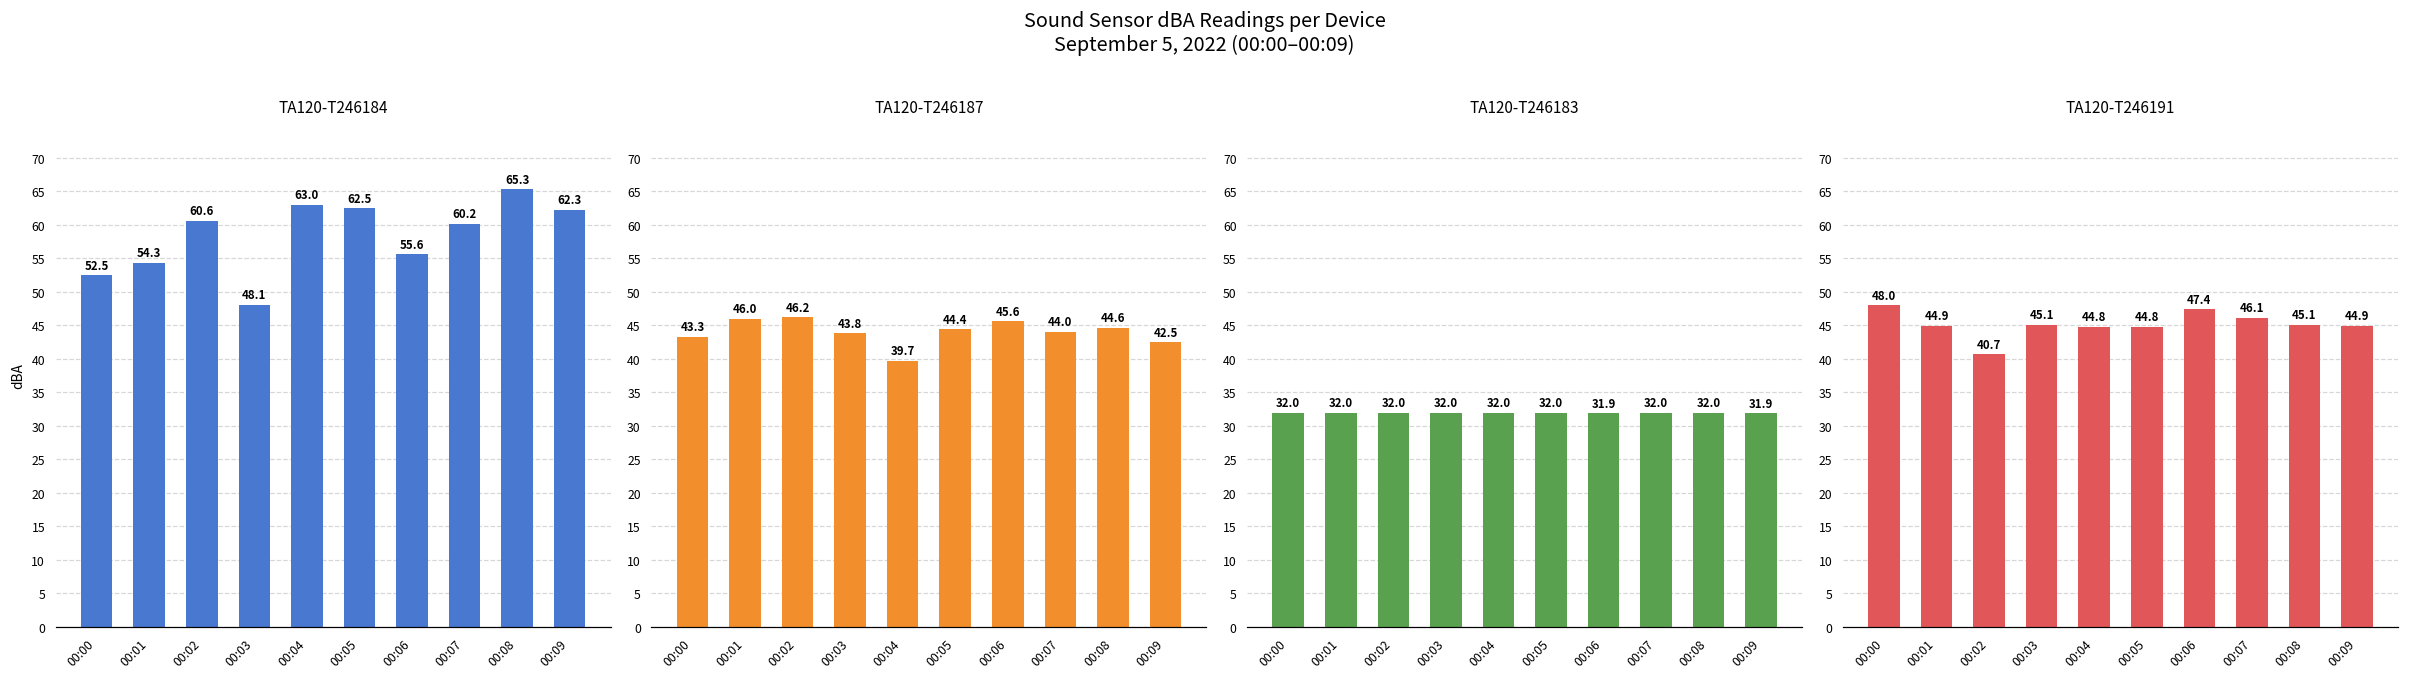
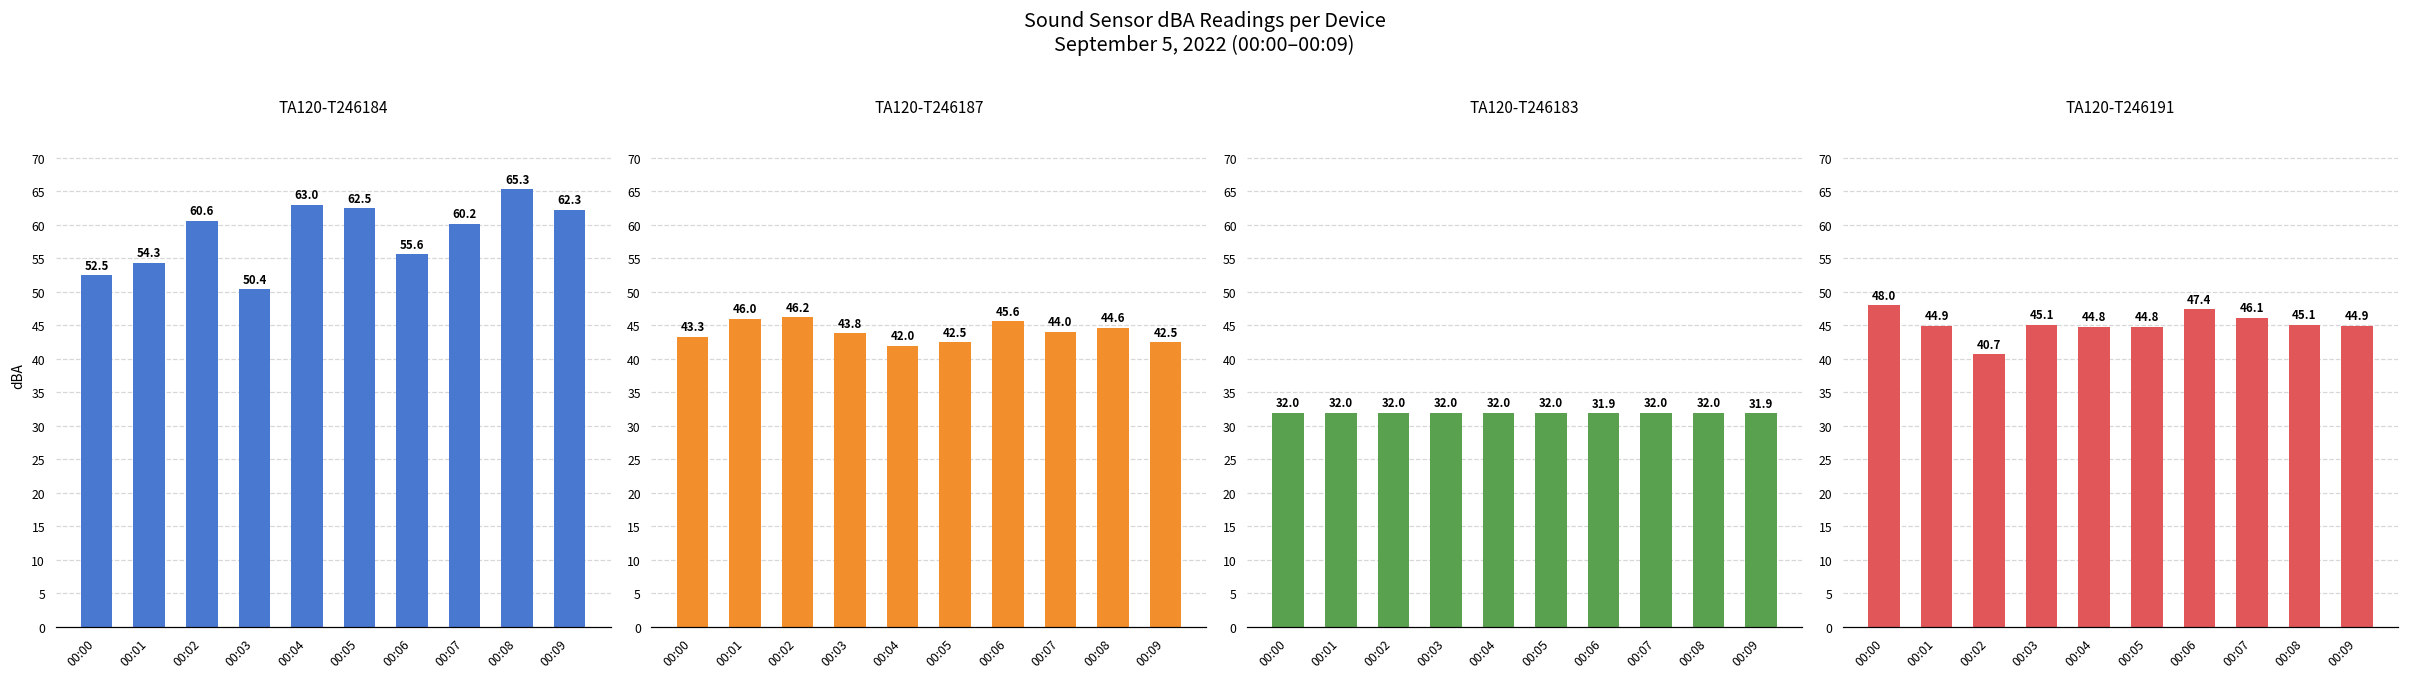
  {
    "TA120-T246184": {
      "00:00": 52.5,
      "00:01": 54.3,
      "00:02": 60.6,
-     "00:03": 48.1,
+     "00:03": 50.4,
      "00:04": 63.0,
      "00:05": 62.5,
      "00:06": 55.6,
      "00:07": 60.2,
      "00:08": 65.3,
      "00:09": 62.3
    },
    "TA120-T246187": {
      "00:00": 43.3,
      "00:01": 46.0,
      "00:02": 46.2,
      "00:03": 43.8,
-     "00:04": 39.7,
-     "00:05": 44.4,
+     "00:04": 42.0,
+     "00:05": 42.5,
      "00:06": 45.6,
      "00:07": 44.0,
      "00:08": 44.6,
      "00:09": 42.5
    },
    "TA120-T246183": {
      "00:00": 32.0,
      "00:01": 32.0,
      "00:02": 32.0,
      "00:03": 32.0,
      "00:04": 32.0,
      "00:05": 32.0,
      "00:06": 31.9,
      "00:07": 32.0,
      "00:08": 32.0,
      "00:09": 31.9
    },
    "TA120-T246191": {
      "00:00": 48.0,
      "00:01": 44.9,
      "00:02": 40.7,
      "00:03": 45.1,
      "00:04": 44.8,
      "00:05": 44.8,
      "00:06": 47.4,
      "00:07": 46.1,
      "00:08": 45.1,
      "00:09": 44.9
    }
  }
